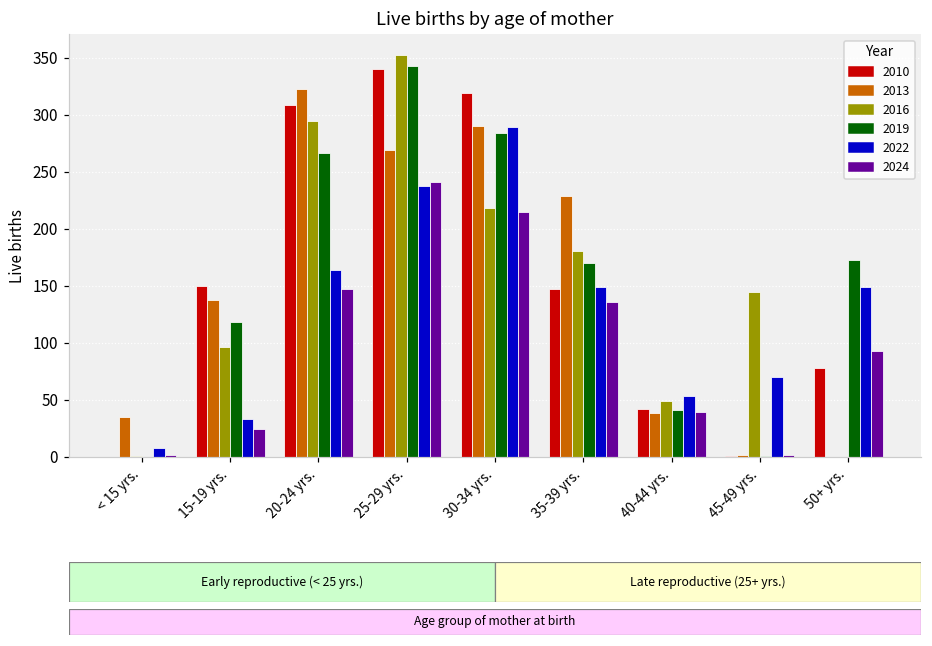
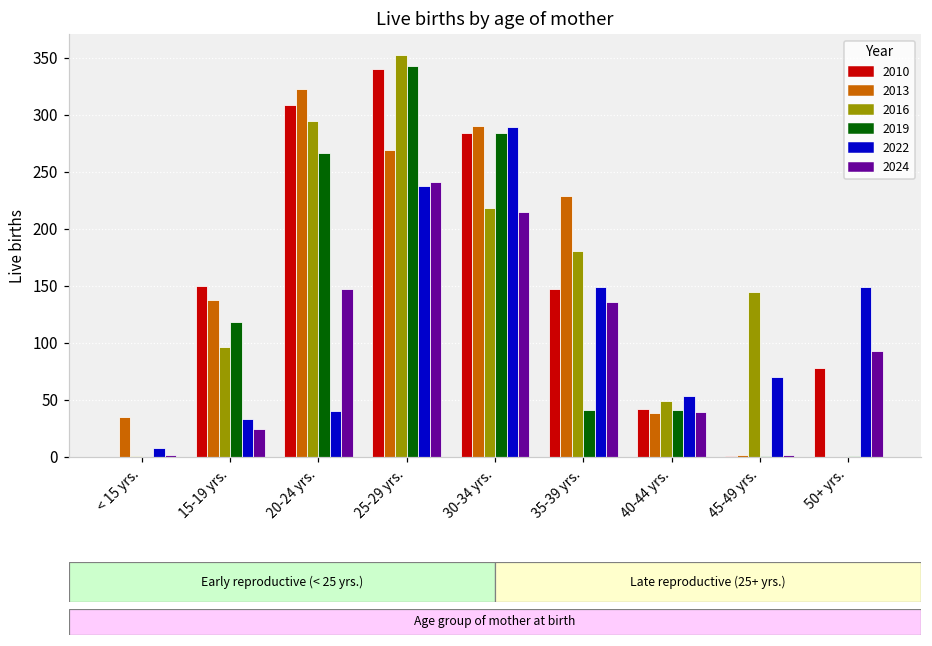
  {
    "2010": {
      "< 15 yrs.": 0,
      "15-19 yrs.": 150,
      "20-24 yrs.": 309,
      "25-29 yrs.": 340,
-     "30-34 yrs.": 319,
+     "30-34 yrs.": 284,
      "35-39 yrs.": 147,
      "40-44 yrs.": 42,
      "50+ yrs.": 78
    },
    "2013": {
      "< 15 yrs.": 35,
      "15-19 yrs.": 138,
      "20-24 yrs.": 323,
      "25-29 yrs.": 269,
      "30-34 yrs.": 290,
      "35-39 yrs.": 229,
      "40-44 yrs.": 38,
      "50+ yrs.": 0
    },
    "2016": {
      "15-19 yrs.": 96,
      "20-24 yrs.": 295,
      "25-29 yrs.": 353,
      "30-34 yrs.": 218,
      "35-39 yrs.": 181,
      "40-44 yrs.": 49,
      "45-49 yrs.": 145,
      "50+ yrs.": 0
    },
    "2019": {
      "< 15 yrs.": 0,
      "15-19 yrs.": 118,
      "20-24 yrs.": 267,
      "25-29 yrs.": 343,
      "30-34 yrs.": 284,
-     "35-39 yrs.": 170,
+     "35-39 yrs.": 41,
      "40-44 yrs.": 41,
-     "50+ yrs.": 173
+     "50+ yrs.": 1
    },
    "2022": {
      "< 15 yrs.": 8,
      "15-19 yrs.": 33,
-     "20-24 yrs.": 164,
+     "20-24 yrs.": 40,
      "25-29 yrs.": 238,
      "30-34 yrs.": 289,
      "35-39 yrs.": 149,
      "40-44 yrs.": 53,
      "45-49 yrs.": 70,
      "50+ yrs.": 149
    },
    "2024": {
      "15-19 yrs.": 24,
      "20-24 yrs.": 147,
      "25-29 yrs.": 241,
      "30-34 yrs.": 215,
      "35-39 yrs.": 136,
      "40-44 yrs.": 39,
      "50+ yrs.": 93
    }
  }
